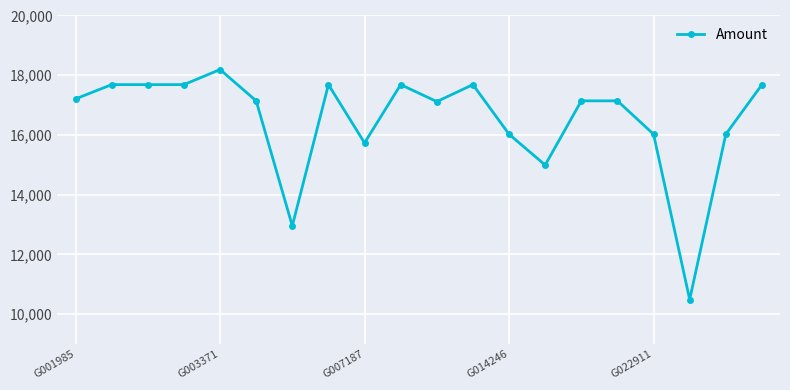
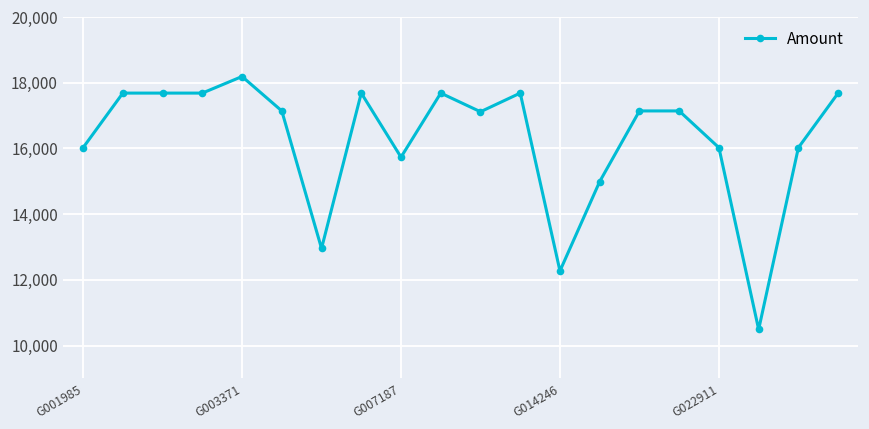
  {
-   "G001985": "17,200",
+   "G001985": "16,000",
    "G003371": "18,200",
    "G007187": "15,700",
-   "G014246": "16,000",
+   "G014246": "12,300",
    "G022911": "16,000"
  }
